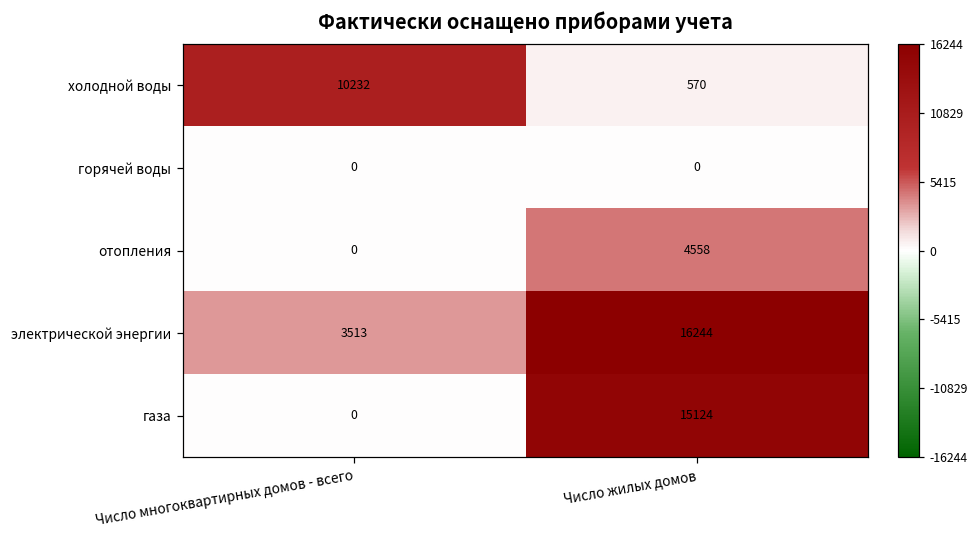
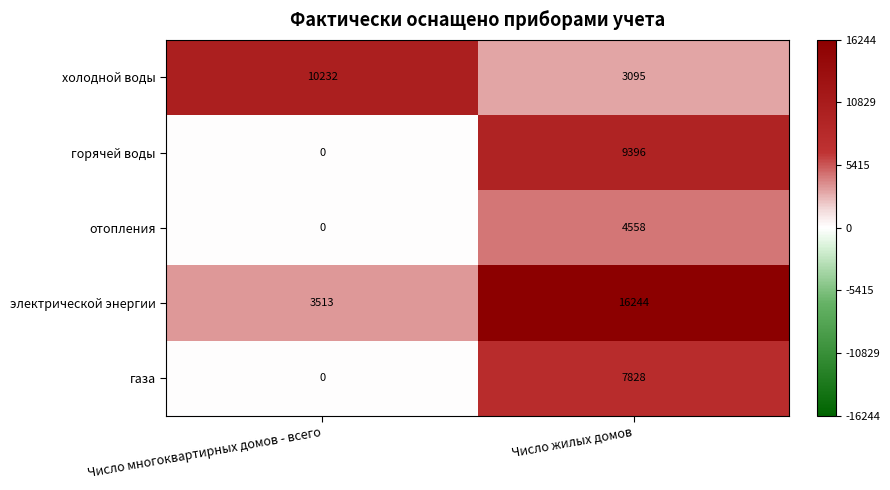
  {
    "холодной воды": {
      "Число многоквартирных домов - всего": 10232,
-     "Число жилых домов": 570
+     "Число жилых домов": 3095
    },
    "горячей воды": {
      "Число многоквартирных домов - всего": 0,
-     "Число жилых домов": 0
+     "Число жилых домов": 9396
    },
    "отопления": {
      "Число многоквартирных домов - всего": 0,
      "Число жилых домов": 4558
    },
    "электрической энергии": {
      "Число многоквартирных домов - всего": 3513,
      "Число жилых домов": 16244
    },
    "газа": {
      "Число многоквартирных домов - всего": 0,
-     "Число жилых домов": 15124
+     "Число жилых домов": 7828
    }
  }
